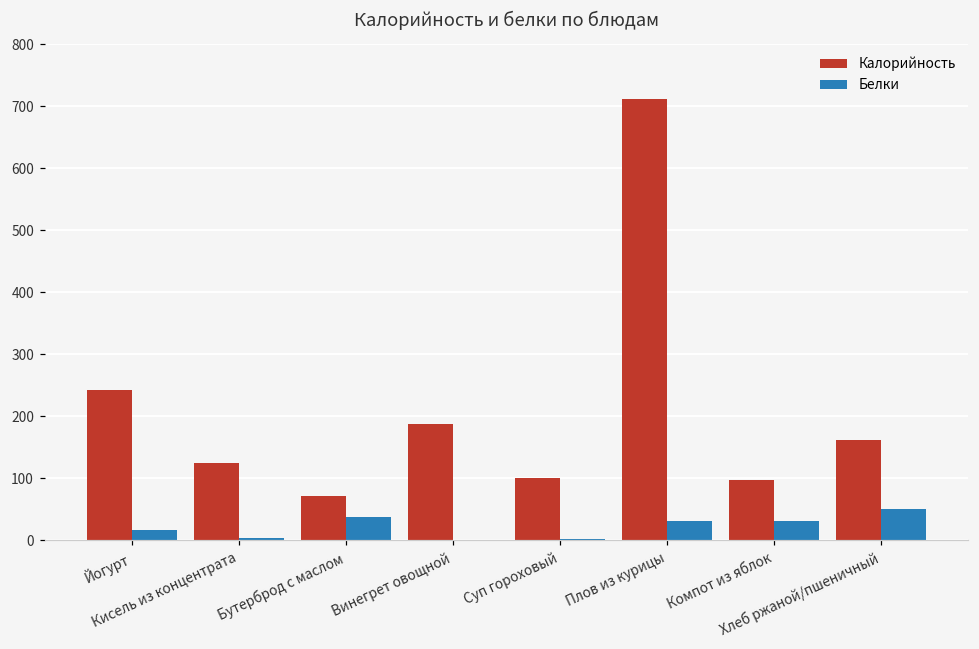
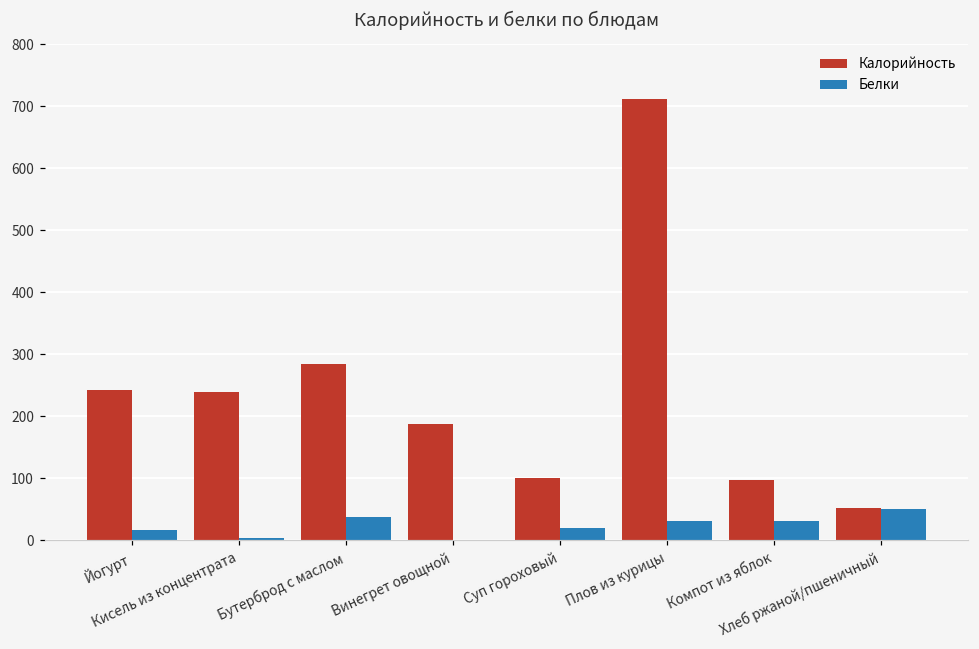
  {
    "Калорийность": {
      "Йогурт": 240,
-     "Кисель из концентрата": 130,
-     "Бутерброд с маслом": 70,
+     "Кисель из концентрата": 240,
+     "Бутерброд с маслом": 290,
      "Винегрет овощной": 190,
      "Суп гороховый": 100,
      "Плов из курицы": 710,
      "Компот из яблок": 100,
-     "Хлеб ржаной/пшеничный": 160
+     "Хлеб ржаной/пшеничный": 50
    },
    "Белки": {
      "Йогурт": 20,
      "Бутерброд с маслом": 40,
-     "Суп гороховый": 0,
+     "Суп гороховый": 20,
      "Плов из курицы": 30,
      "Компот из яблок": 30,
      "Хлеб ржаной/пшеничный": 50
    }
  }
